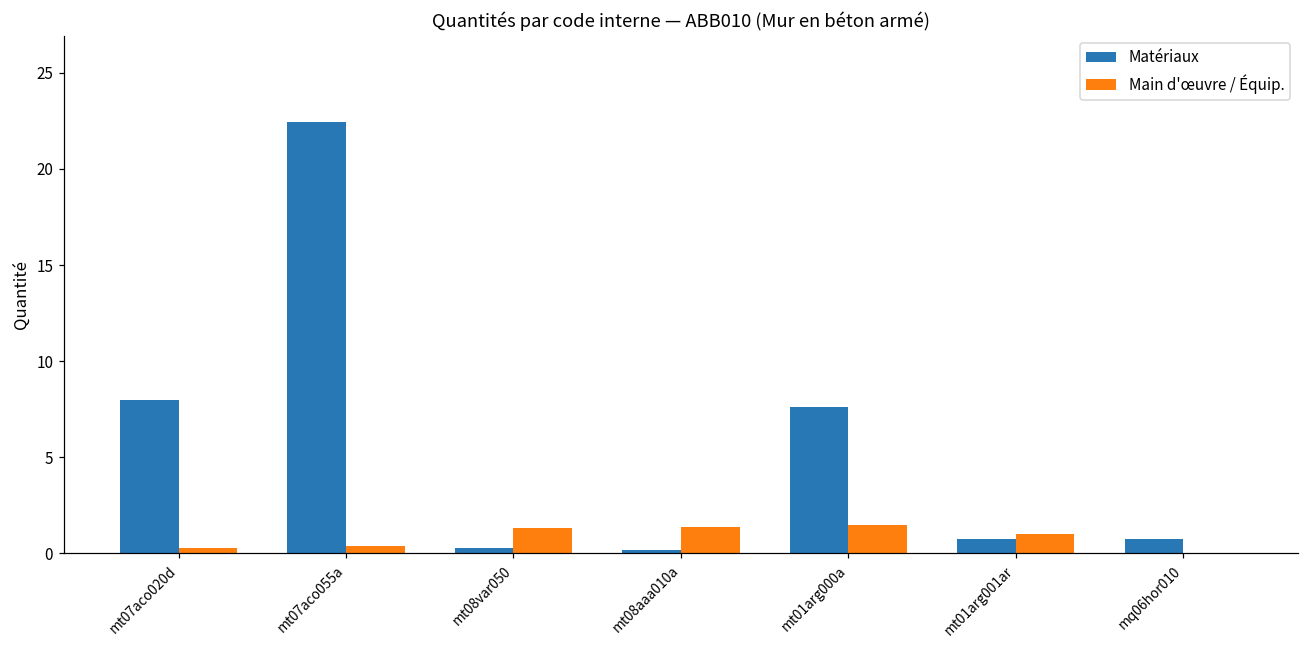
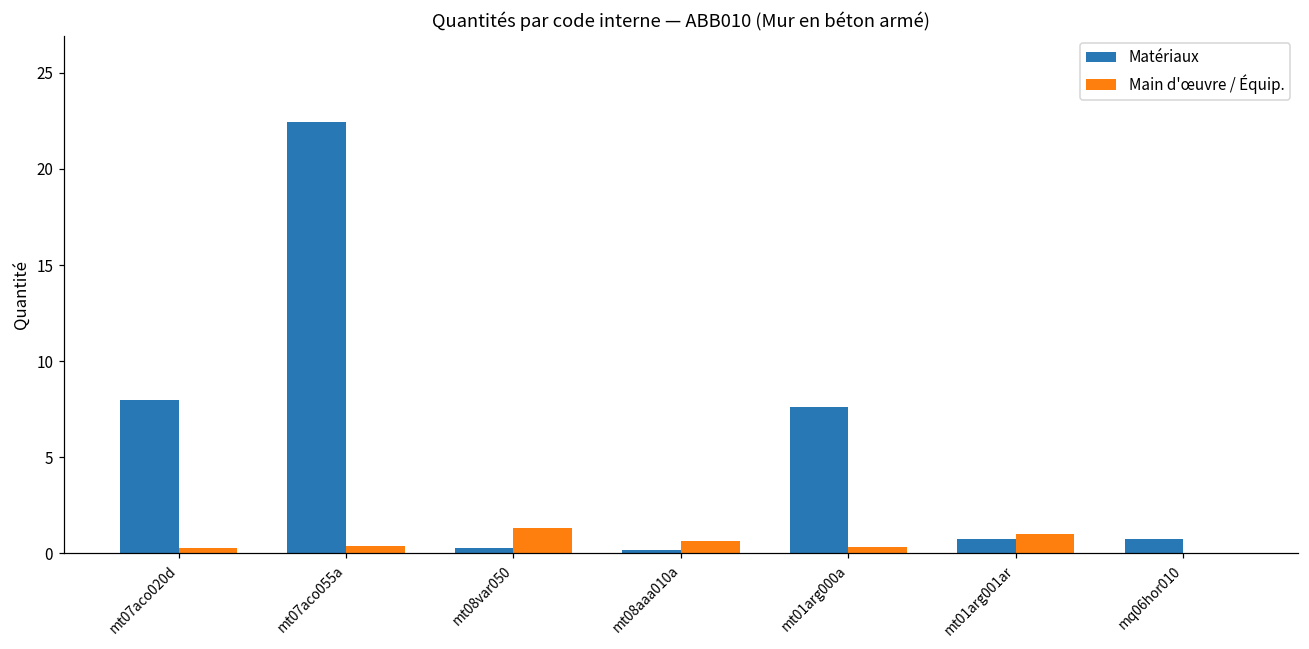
  {
    "Matériaux": {
      "mt07aco020d": 8.0,
      "mt07aco055a": 22.4,
      "mt08var050": 0.3,
      "mt08aaa010a": 0.2,
      "mt01arg000a": 7.6,
      "mt01arg001ar": 0.8,
      "mq06hor010": 0.7
    },
    "Main d'œuvre / Équip.": {
      "mt07aco020d": 0.3,
      "mt07aco055a": 0.4,
      "mt08var050": 1.3,
-     "mt08aaa010a": 1.4,
-     "mt01arg000a": 1.5,
+     "mt08aaa010a": 0.6,
+     "mt01arg000a": 0.3,
      "mt01arg001ar": 1.0,
      "mq06hor010": 0.0
    }
  }
